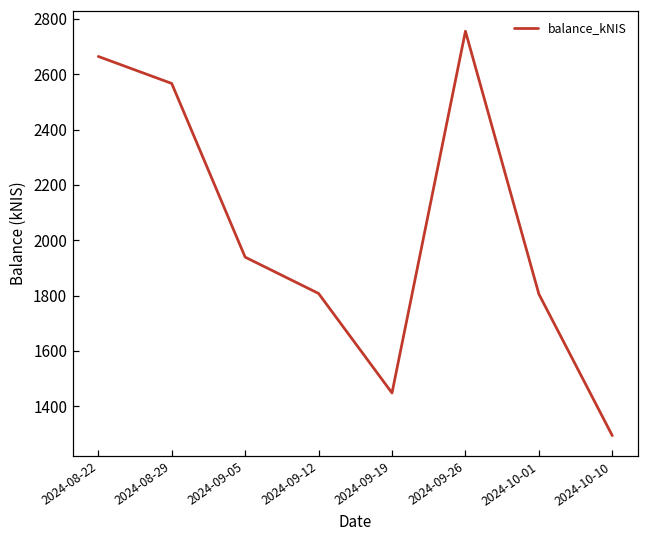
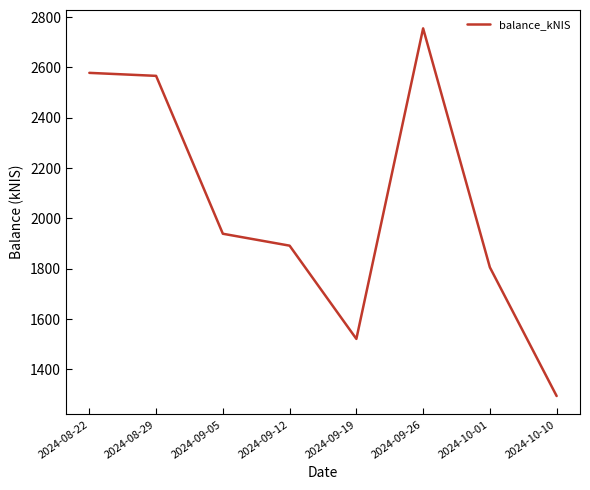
  {
-   "2024-08-22": 2660,
+   "2024-08-22": 2580,
    "2024-08-29": 2570,
    "2024-09-05": 1940,
-   "2024-09-12": 1810,
-   "2024-09-19": 1450,
+   "2024-09-12": 1890,
+   "2024-09-19": 1520,
    "2024-09-26": 2760,
    "2024-10-01": 1810,
    "2024-10-10": 1290
  }
